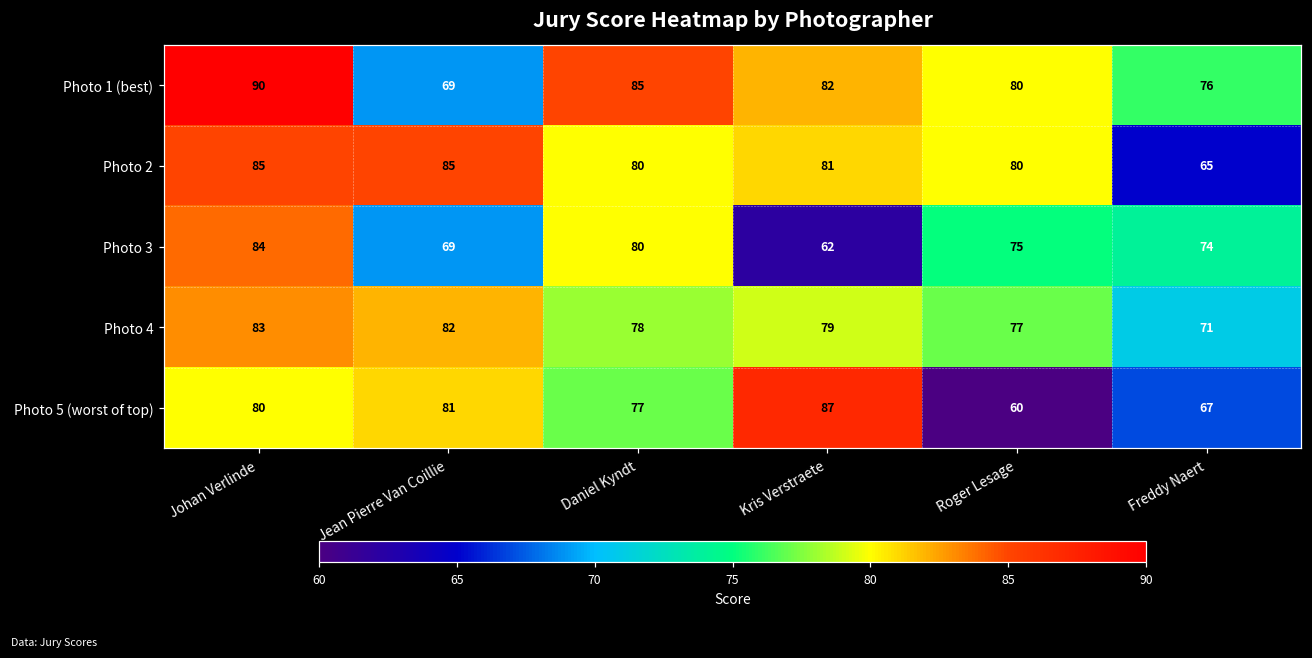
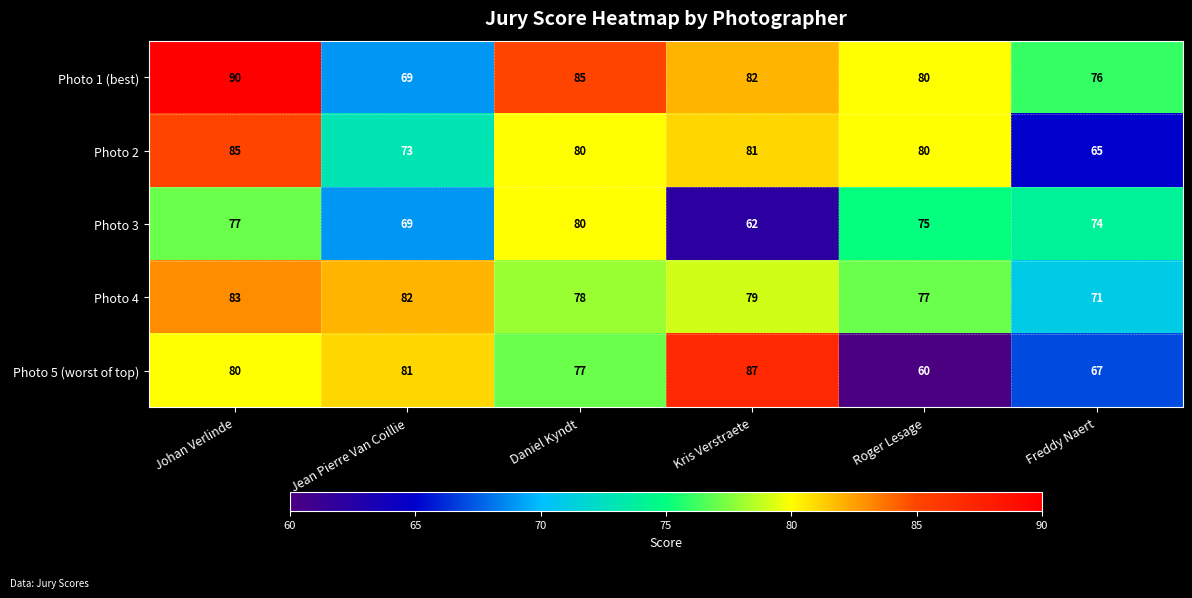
  {
    "Photo 1 (best)": {
      "Johan Verlinde": 90,
      "Jean Pierre Van Coillie": 69,
      "Daniel Kyndt": 85,
      "Kris Verstraete": 82,
      "Roger Lesage": 80,
      "Freddy Naert": 76
    },
    "Photo 2": {
      "Johan Verlinde": 85,
-     "Jean Pierre Van Coillie": 85,
+     "Jean Pierre Van Coillie": 73,
      "Daniel Kyndt": 80,
      "Kris Verstraete": 81,
      "Roger Lesage": 80,
      "Freddy Naert": 65
    },
    "Photo 3": {
-     "Johan Verlinde": 84,
+     "Johan Verlinde": 77,
      "Jean Pierre Van Coillie": 69,
      "Daniel Kyndt": 80,
      "Kris Verstraete": 62,
      "Roger Lesage": 75,
      "Freddy Naert": 74
    },
    "Photo 4": {
      "Johan Verlinde": 83,
      "Jean Pierre Van Coillie": 82,
      "Daniel Kyndt": 78,
      "Kris Verstraete": 79,
      "Roger Lesage": 77,
      "Freddy Naert": 71
    },
    "Photo 5 (worst of top)": {
      "Johan Verlinde": 80,
      "Jean Pierre Van Coillie": 81,
      "Daniel Kyndt": 77,
      "Kris Verstraete": 87,
      "Roger Lesage": 60,
      "Freddy Naert": 67
    }
  }
